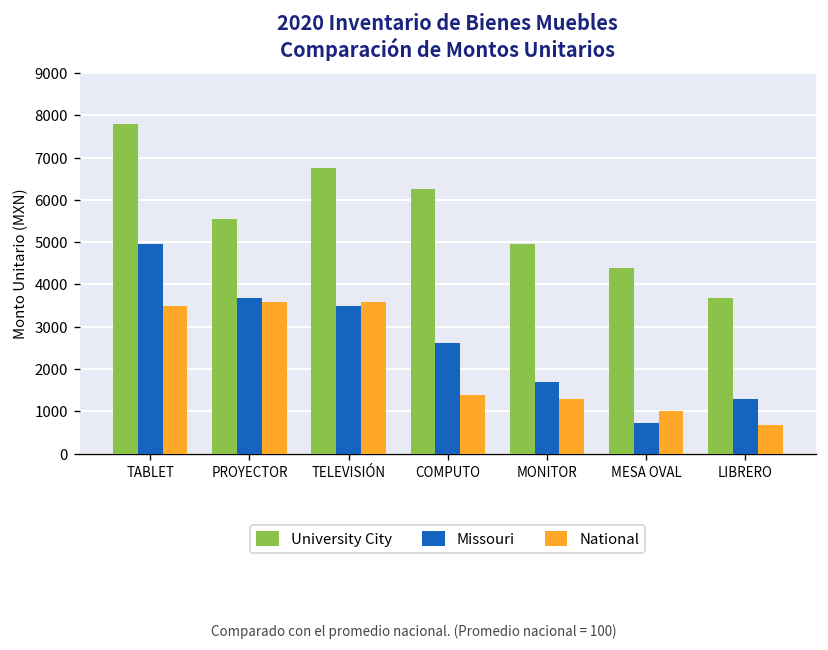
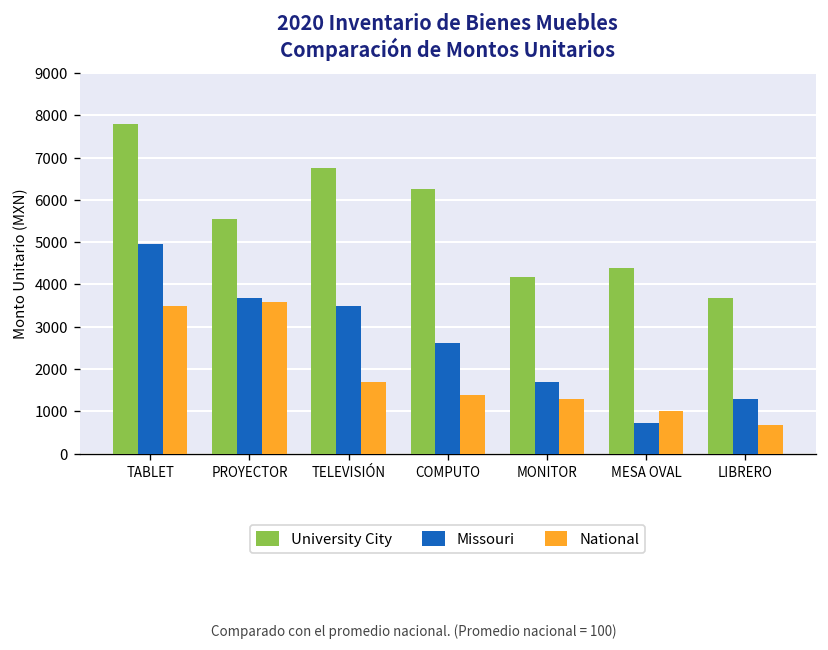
  {
    "University City": {
      "TABLET": 7800,
      "PROYECTOR": 5500,
      "TELEVISIÓN": 6800,
      "COMPUTO": 6300,
-     "MONITOR": 5000,
+     "MONITOR": 4200,
      "MESA OVAL": 4400,
      "LIBRERO": 3700
    },
    "Missouri": {
      "TABLET": 5000,
      "PROYECTOR": 3700,
      "TELEVISIÓN": 3500,
      "COMPUTO": 2600,
      "MONITOR": 1700,
      "MESA OVAL": 700,
      "LIBRERO": 1300
    },
    "National": {
      "TABLET": 3500,
      "PROYECTOR": 3600,
-     "TELEVISIÓN": 3600,
+     "TELEVISIÓN": 1700,
      "COMPUTO": 1400,
      "MONITOR": 1300,
      "MESA OVAL": 1000,
      "LIBRERO": 700
    }
  }
